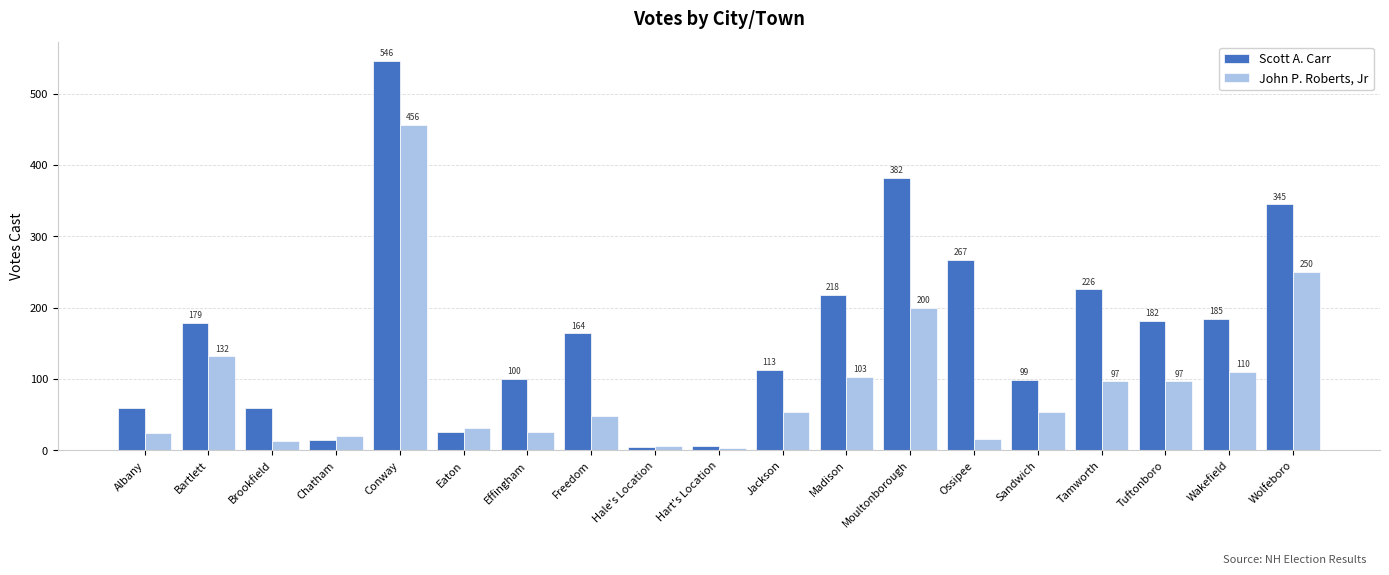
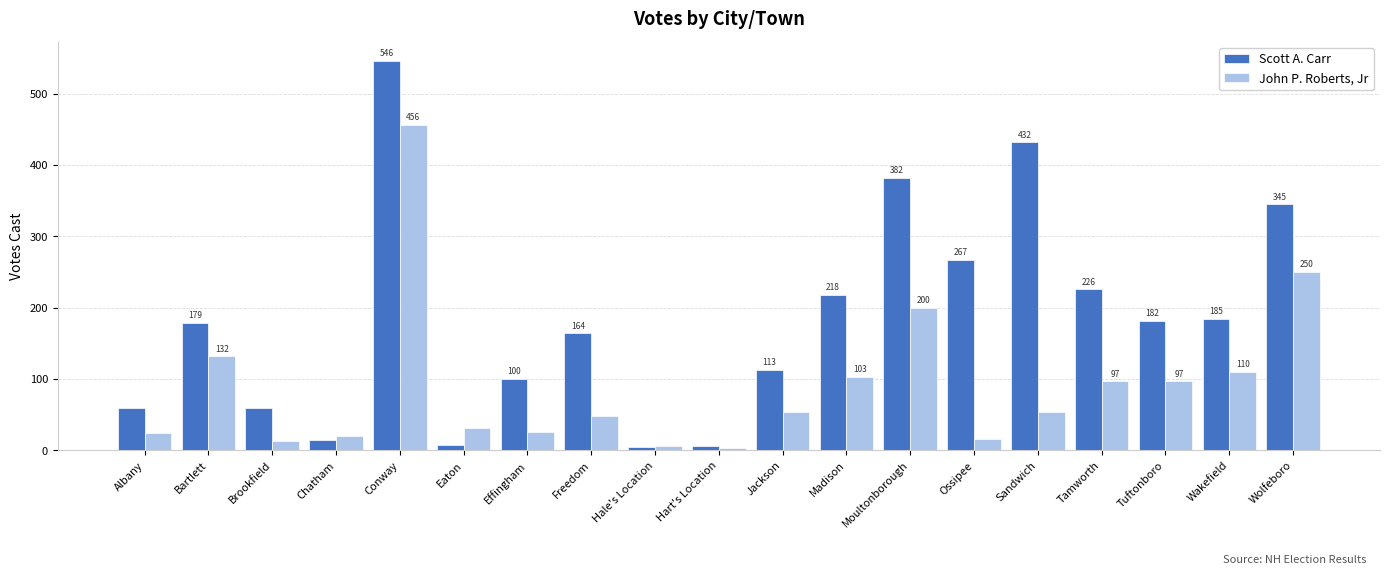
  {
    "Scott A. Carr": {
      "Bartlett": 179,
      "Conway": 546,
-     "Eaton": 30,
+     "Eaton": 10,
      "Effingham": 100,
      "Freedom": 164,
      "Jackson": 113,
      "Madison": 218,
      "Moultonborough": 382,
      "Ossipee": 267,
-     "Sandwich": 99,
+     "Sandwich": 432,
      "Tamworth": 226,
      "Tuftonboro": 182,
      "Wakefield": 185,
      "Wolfeboro": 345
    },
    "John P. Roberts, Jr": {
      "Bartlett": 132,
      "Conway": 456,
      "Madison": 103,
      "Moultonborough": 200,
      "Tamworth": 97,
      "Tuftonboro": 97,
      "Wakefield": 110,
      "Wolfeboro": 250
    }
  }
